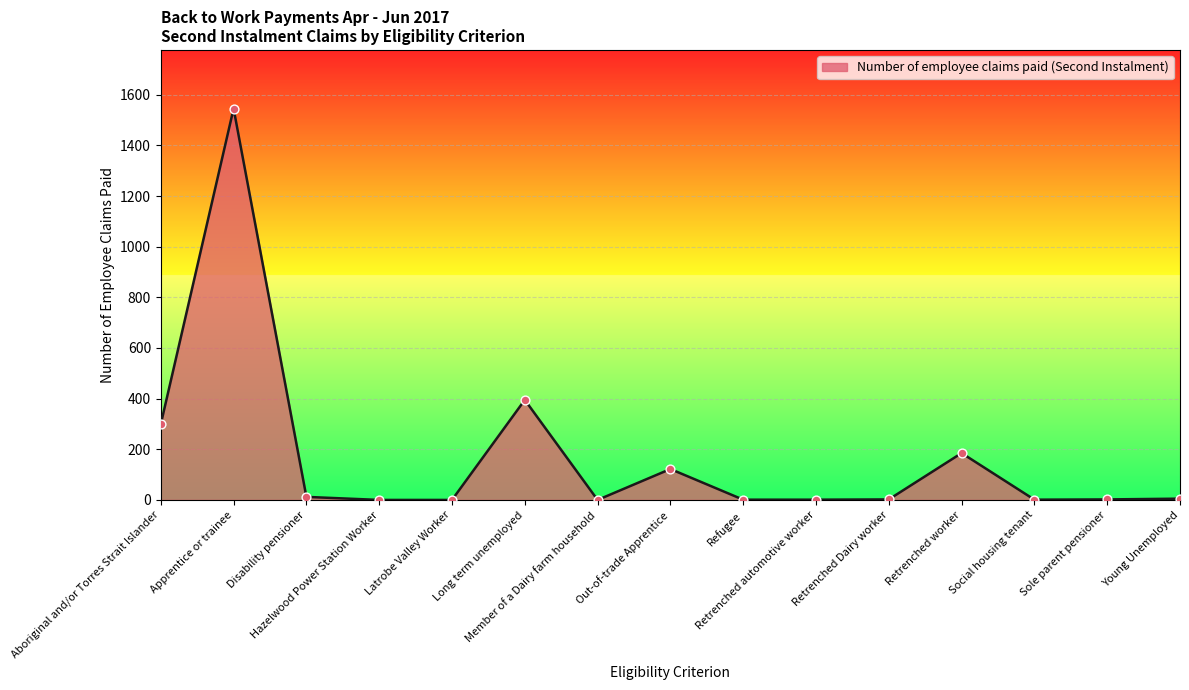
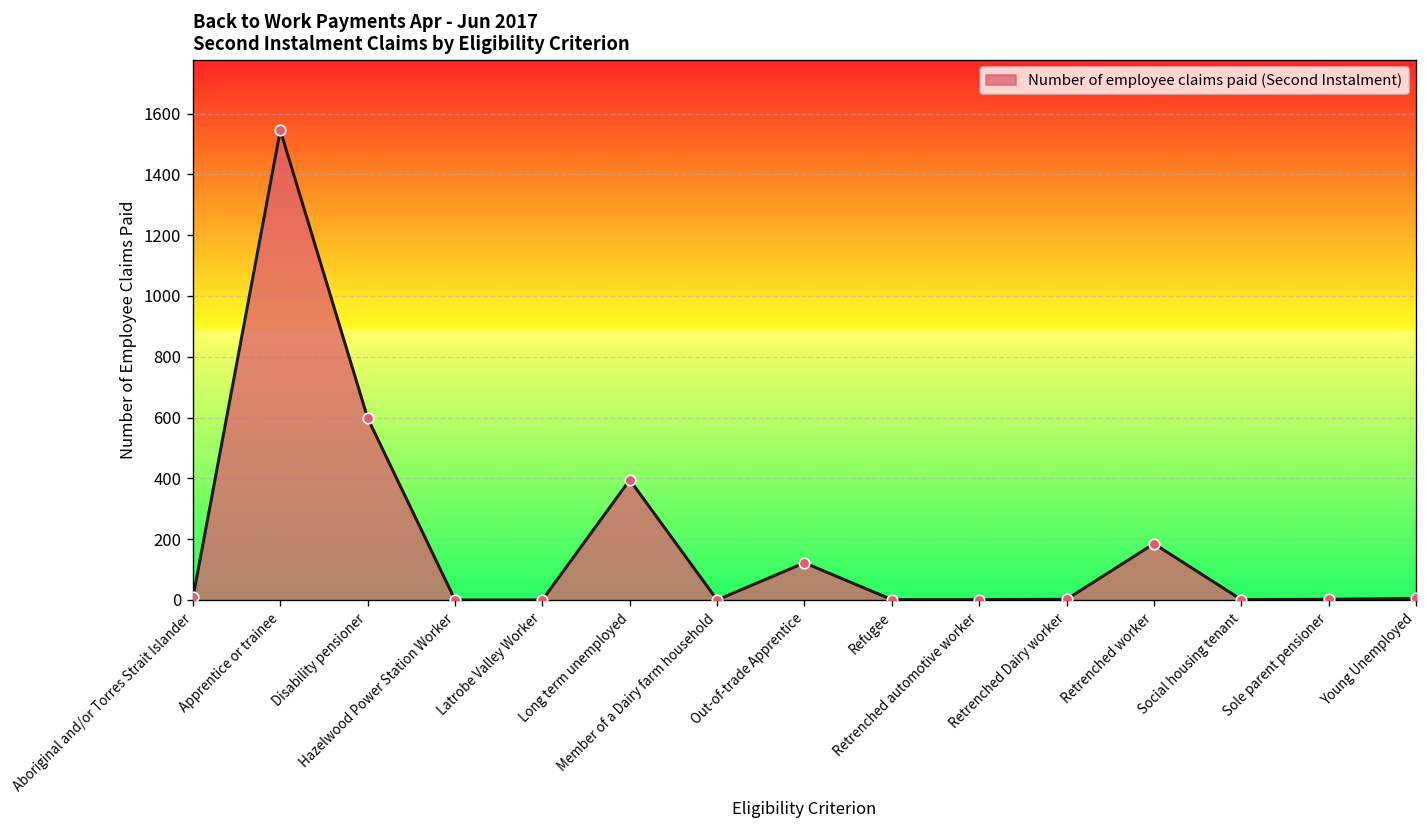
  {
-   "Aboriginal and/or Torres Strait Islander": 300,
+   "Aboriginal and/or Torres Strait Islander": 10,
    "Apprentice or trainee": 1550,
-   "Disability pensioner": 10,
+   "Disability pensioner": 600,
    "Hazelwood Power Station Worker": 0,
    "Latrobe Valley Worker": 0,
    "Long term unemployed": 400,
    "Member of a Dairy farm household": 0,
    "Out-of-trade Apprentice": 120,
    "Refugee": 0,
    "Retrenched automotive worker": 0,
    "Retrenched Dairy worker": 0,
    "Retrenched worker": 190,
    "Social housing tenant": 0,
    "Sole parent pensioner": 0,
    "Young Unemployed": 10
  }
